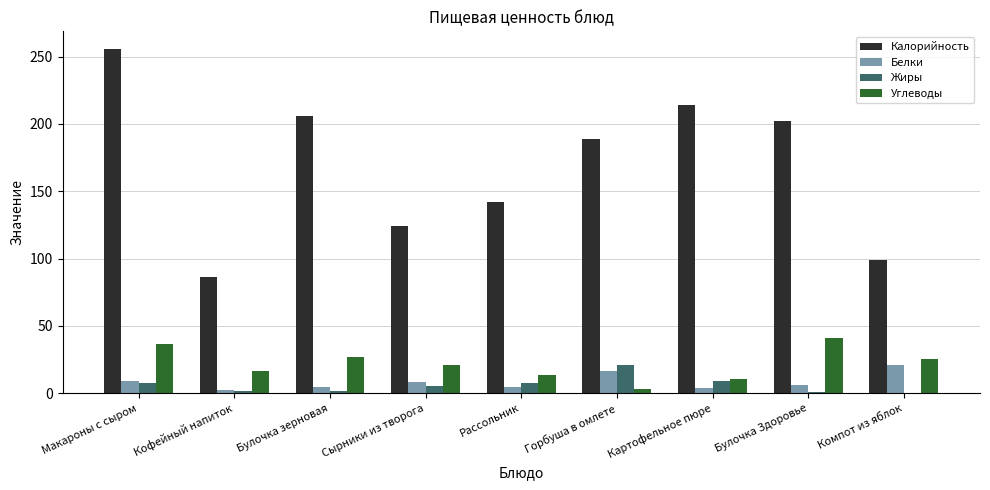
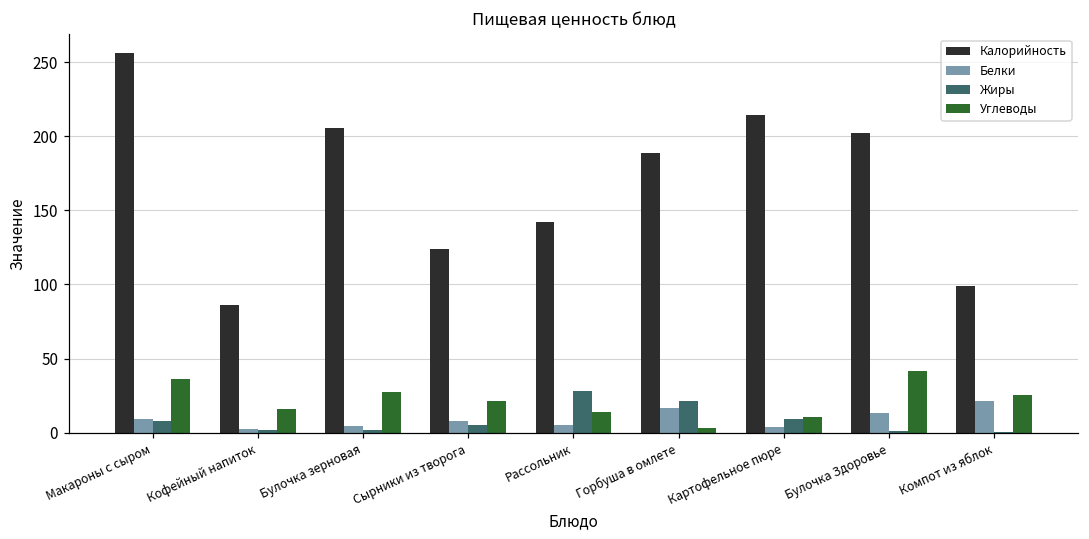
  {
    "Калорийность": {
      "Макароны с сыром": 256,
      "Кофейный напиток": 86,
      "Булочка зерновая": 206,
      "Сырники из творога": 124,
      "Рассольник": 142,
      "Горбуша в омлете": 189,
      "Картофельное пюре": 214,
      "Булочка Здоровье": 202,
      "Компот из яблок": 99
    },
    "Белки": {
      "Макароны с сыром": 9,
      "Кофейный напиток": 2,
      "Булочка зерновая": 4,
      "Сырники из творога": 8,
      "Рассольник": 5,
      "Горбуша в омлете": 16,
      "Картофельное пюре": 4,
-     "Булочка Здоровье": 6,
+     "Булочка Здоровье": 13,
      "Компот из яблок": 21
    },
    "Жиры": {
      "Макароны с сыром": 8,
      "Сырники из творога": 5,
-     "Рассольник": 7,
+     "Рассольник": 28,
      "Горбуша в омлете": 21,
      "Картофельное пюре": 9
    },
    "Углеводы": {
      "Макароны с сыром": 37,
      "Кофейный напиток": 16,
      "Булочка зерновая": 27,
      "Сырники из творога": 21,
      "Рассольник": 14,
      "Горбуша в омлете": 3,
      "Картофельное пюре": 10,
      "Булочка Здоровье": 41,
      "Компот из яблок": 25
    }
  }
